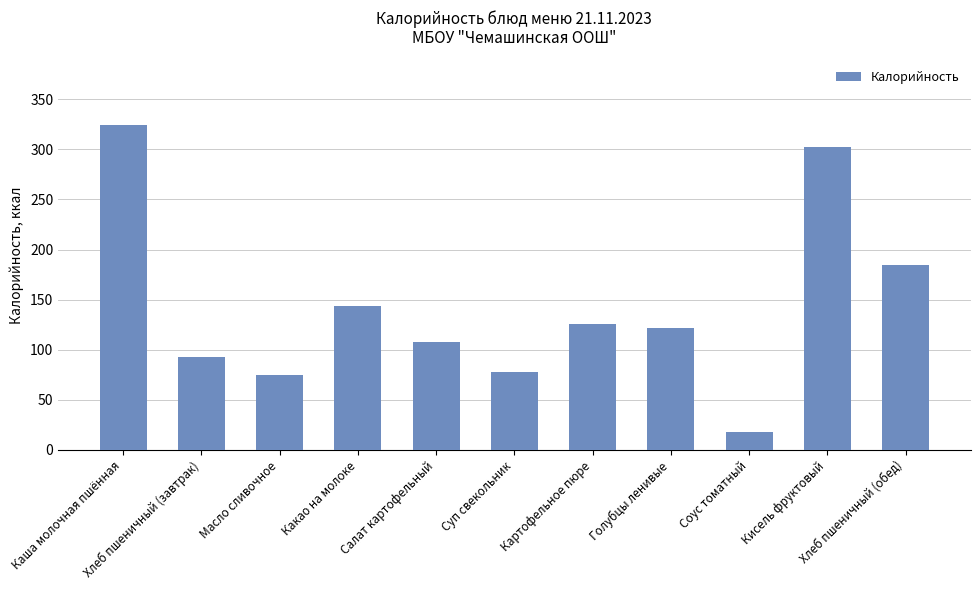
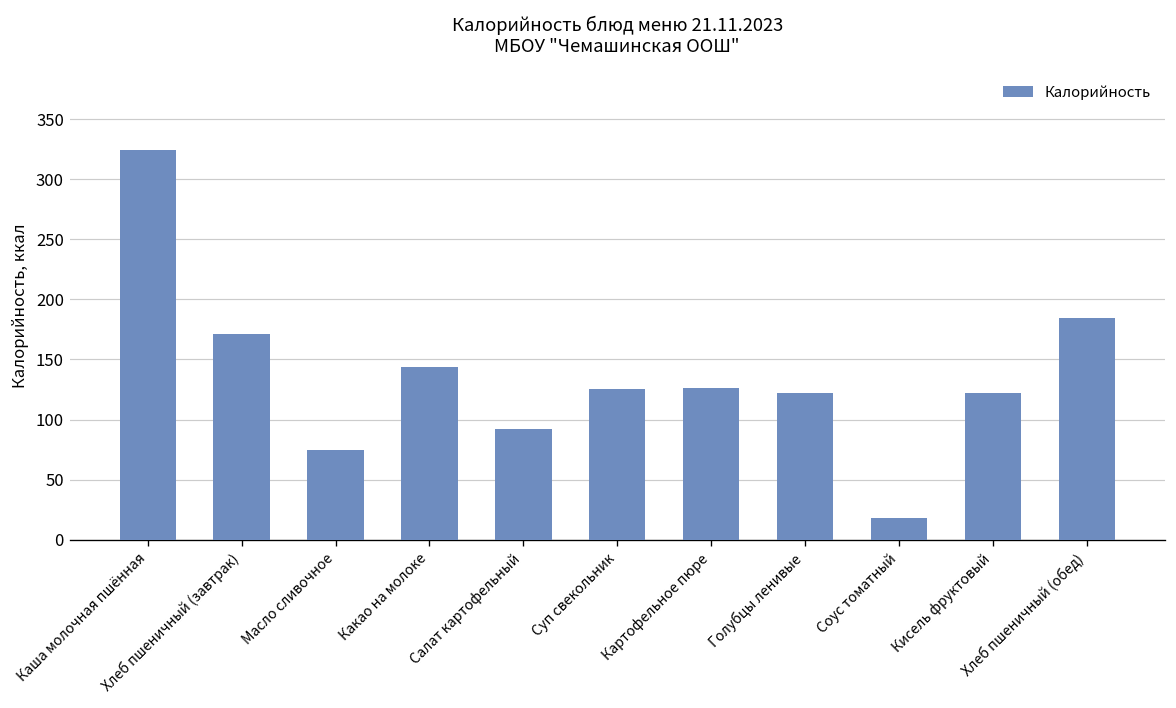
  {
    "Каша молочная пшённая": 324,
-   "Хлеб пшеничный (завтрак)": 92,
+   "Хлеб пшеничный (завтрак)": 171,
    "Масло сливочное": 75,
    "Какао на молоке": 144,
-   "Салат картофельный": 108,
-   "Суп свекольник": 78,
+   "Салат картофельный": 92,
+   "Суп свекольник": 125,
    "Картофельное пюре": 126,
    "Голубцы ленивые": 122,
    "Соус томатный": 18,
-   "Кисель фруктовый": 303,
+   "Кисель фруктовый": 122,
    "Хлеб пшеничный (обед)": 184
  }
